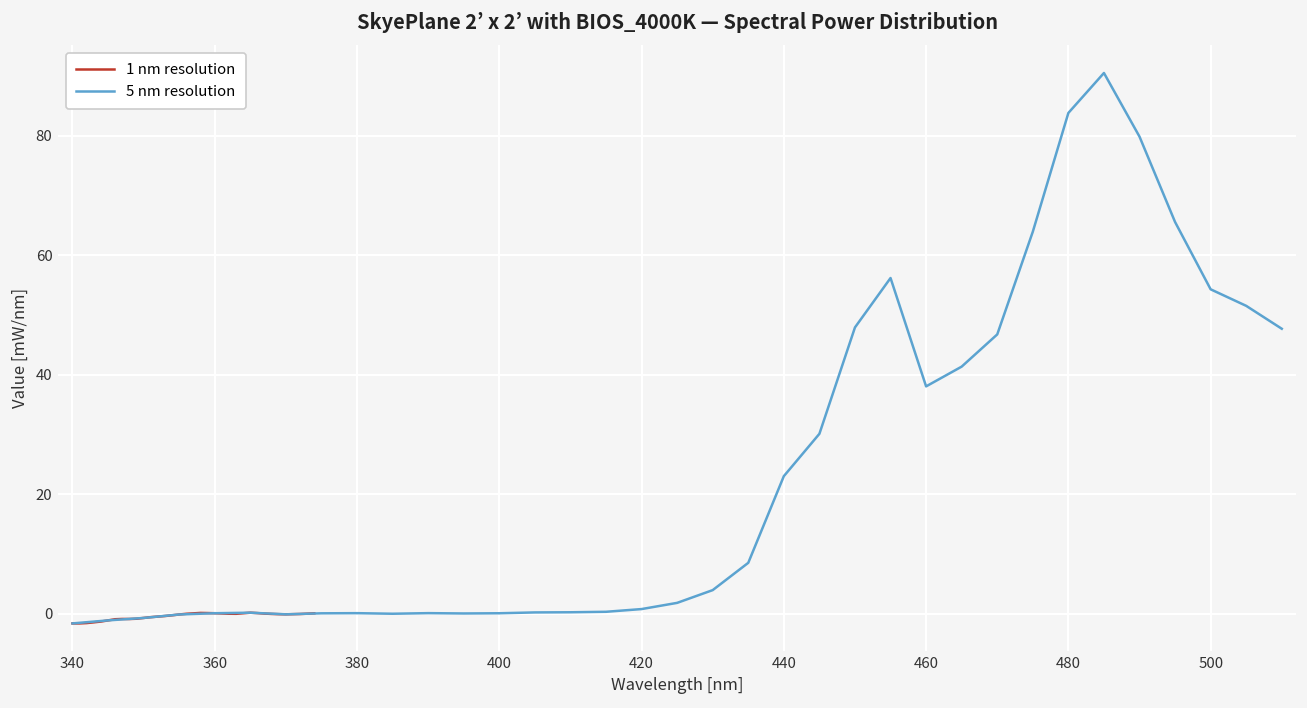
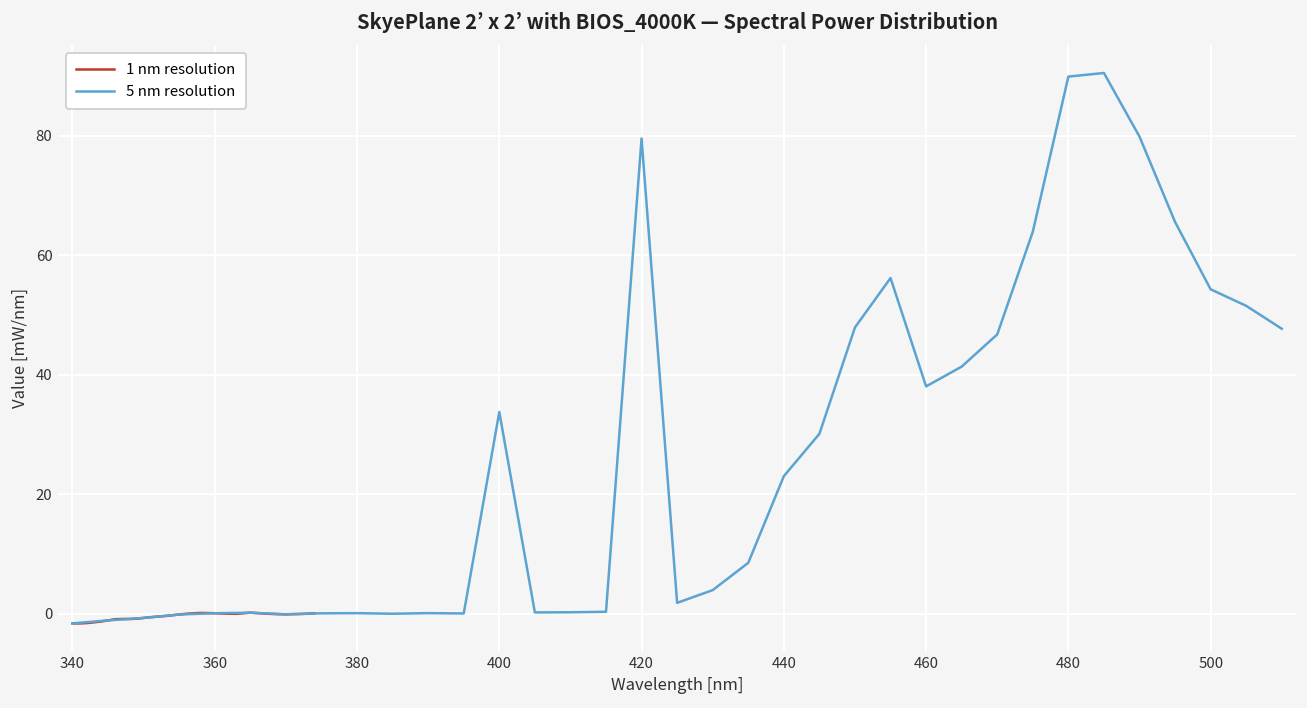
  {
    "5 nm resolution": {
      "380": 0,
-     "400": 0,
-     "420": 1,
+     "400": 34,
+     "420": 80,
      "440": 23,
      "460": 38,
-     "480": 84,
+     "480": 90,
      "500": 54
    }
  }
